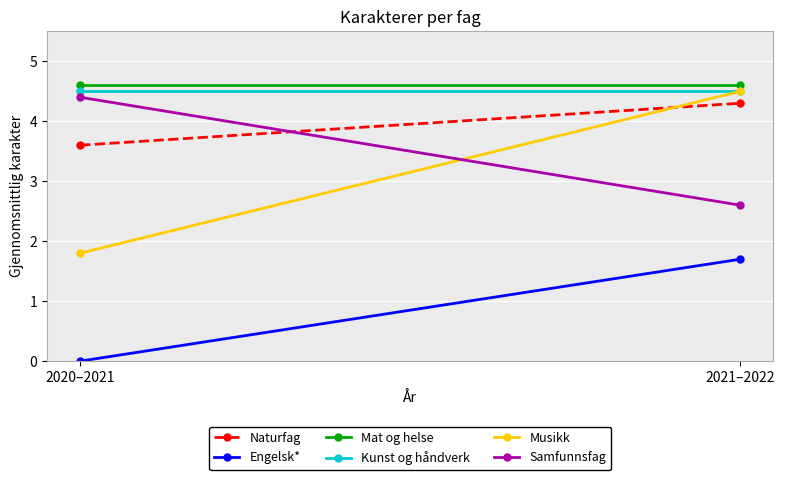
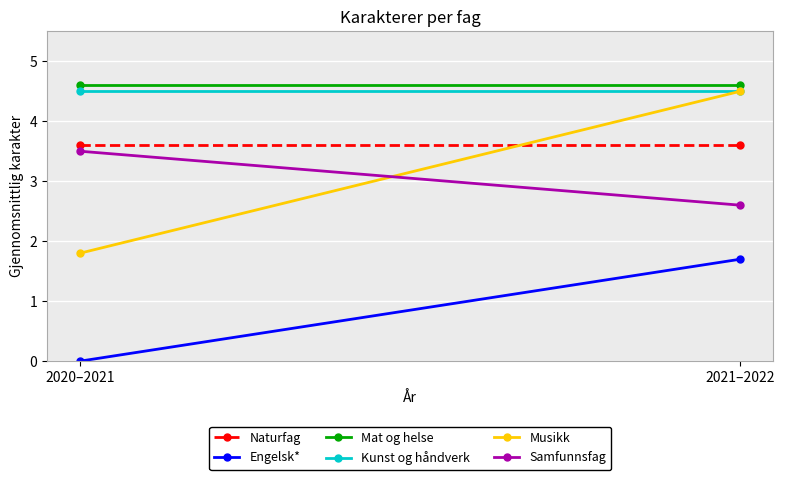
  {
    "Naturfag": {
      "2020–2021": 3.6,
-     "2021–2022": 4.3
+     "2021–2022": 3.6
    },
    "Engelsk*": {
      "2020–2021": 0.0,
      "2021–2022": 1.7
    },
    "Mat og helse": {
      "2020–2021": 4.6,
      "2021–2022": 4.6
    },
    "Kunst og håndverk": {
      "2020–2021": 4.5
    },
    "Musikk": {
      "2020–2021": 1.8
    },
    "Samfunnsfag": {
-     "2020–2021": 4.4,
+     "2020–2021": 3.5,
      "2021–2022": 2.6
    }
  }
